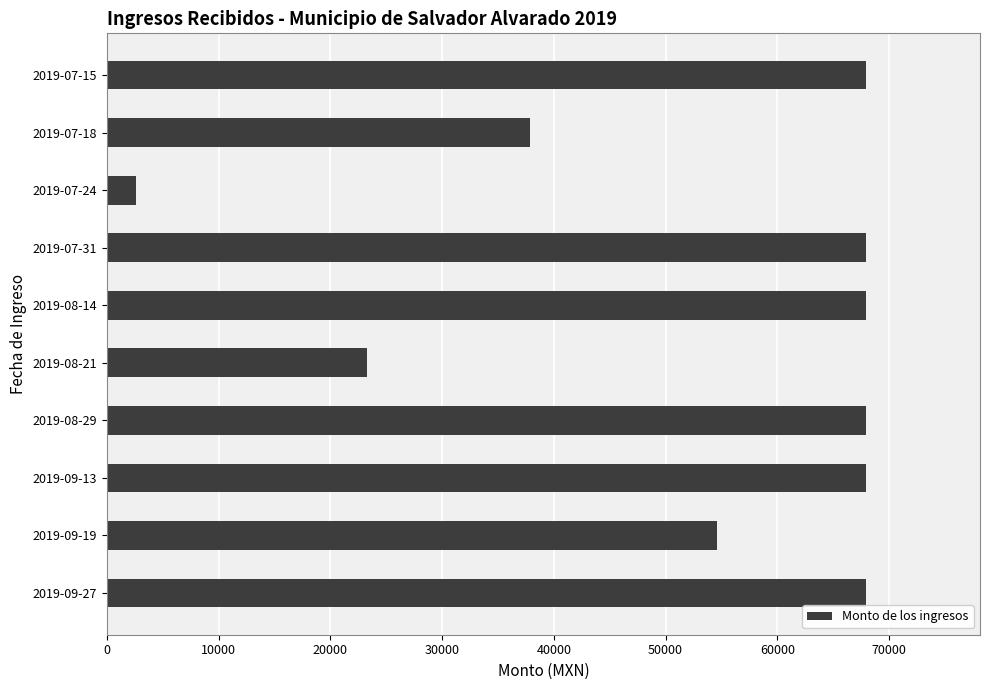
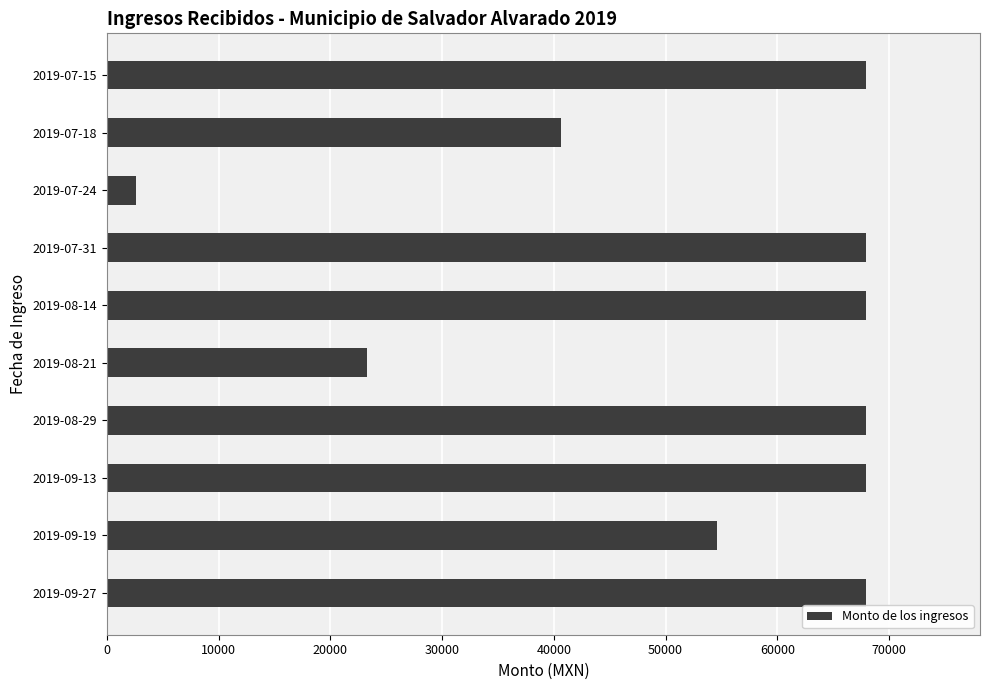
  {
    "2019-07-15": 68000,
-   "2019-07-18": 37900,
+   "2019-07-18": 40600,
    "2019-07-24": 2600,
    "2019-07-31": 68000,
    "2019-08-14": 68000,
    "2019-08-21": 23200,
    "2019-08-29": 68000,
    "2019-09-13": 68000,
    "2019-09-19": 54600,
    "2019-09-27": 68000
  }
